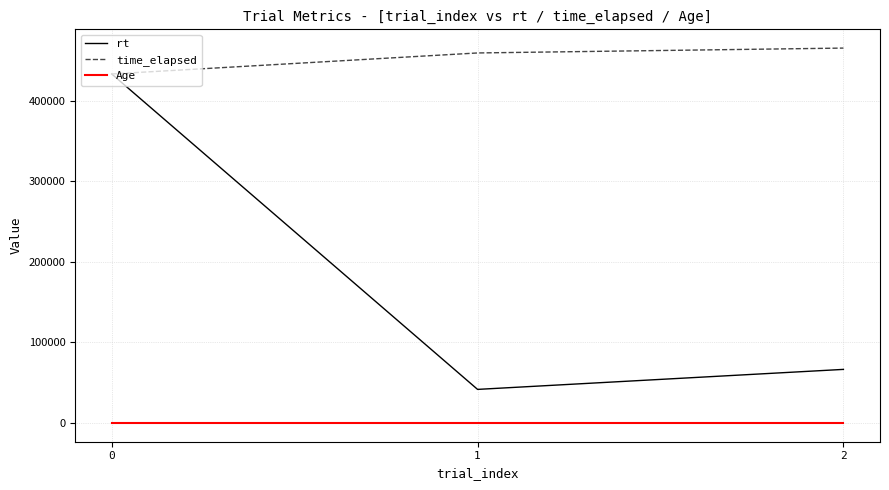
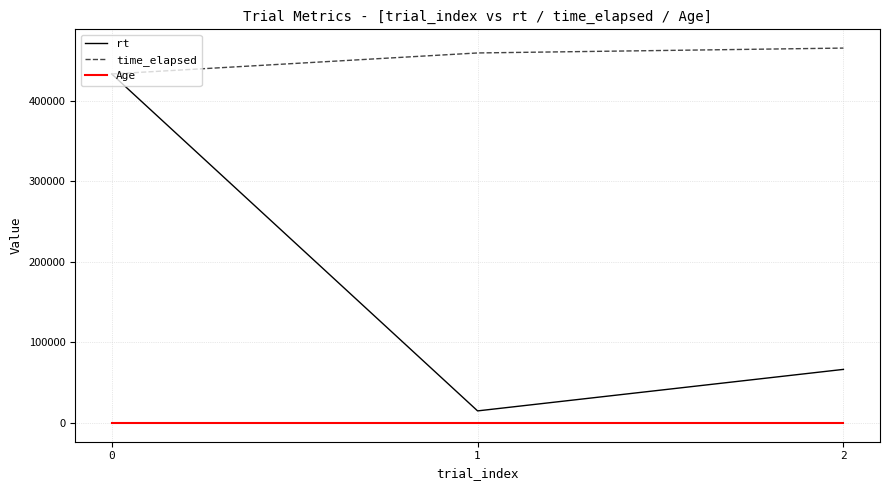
  {
    "rt": {
-     "1": 40000,
+     "1": 20000,
      "2": 70000
    },
    "time_elapsed": {
      "1": 460000,
      "2": 470000
    },
    "Age": {
      "0": 0,
      "1": 0,
      "2": 0
    }
  }
